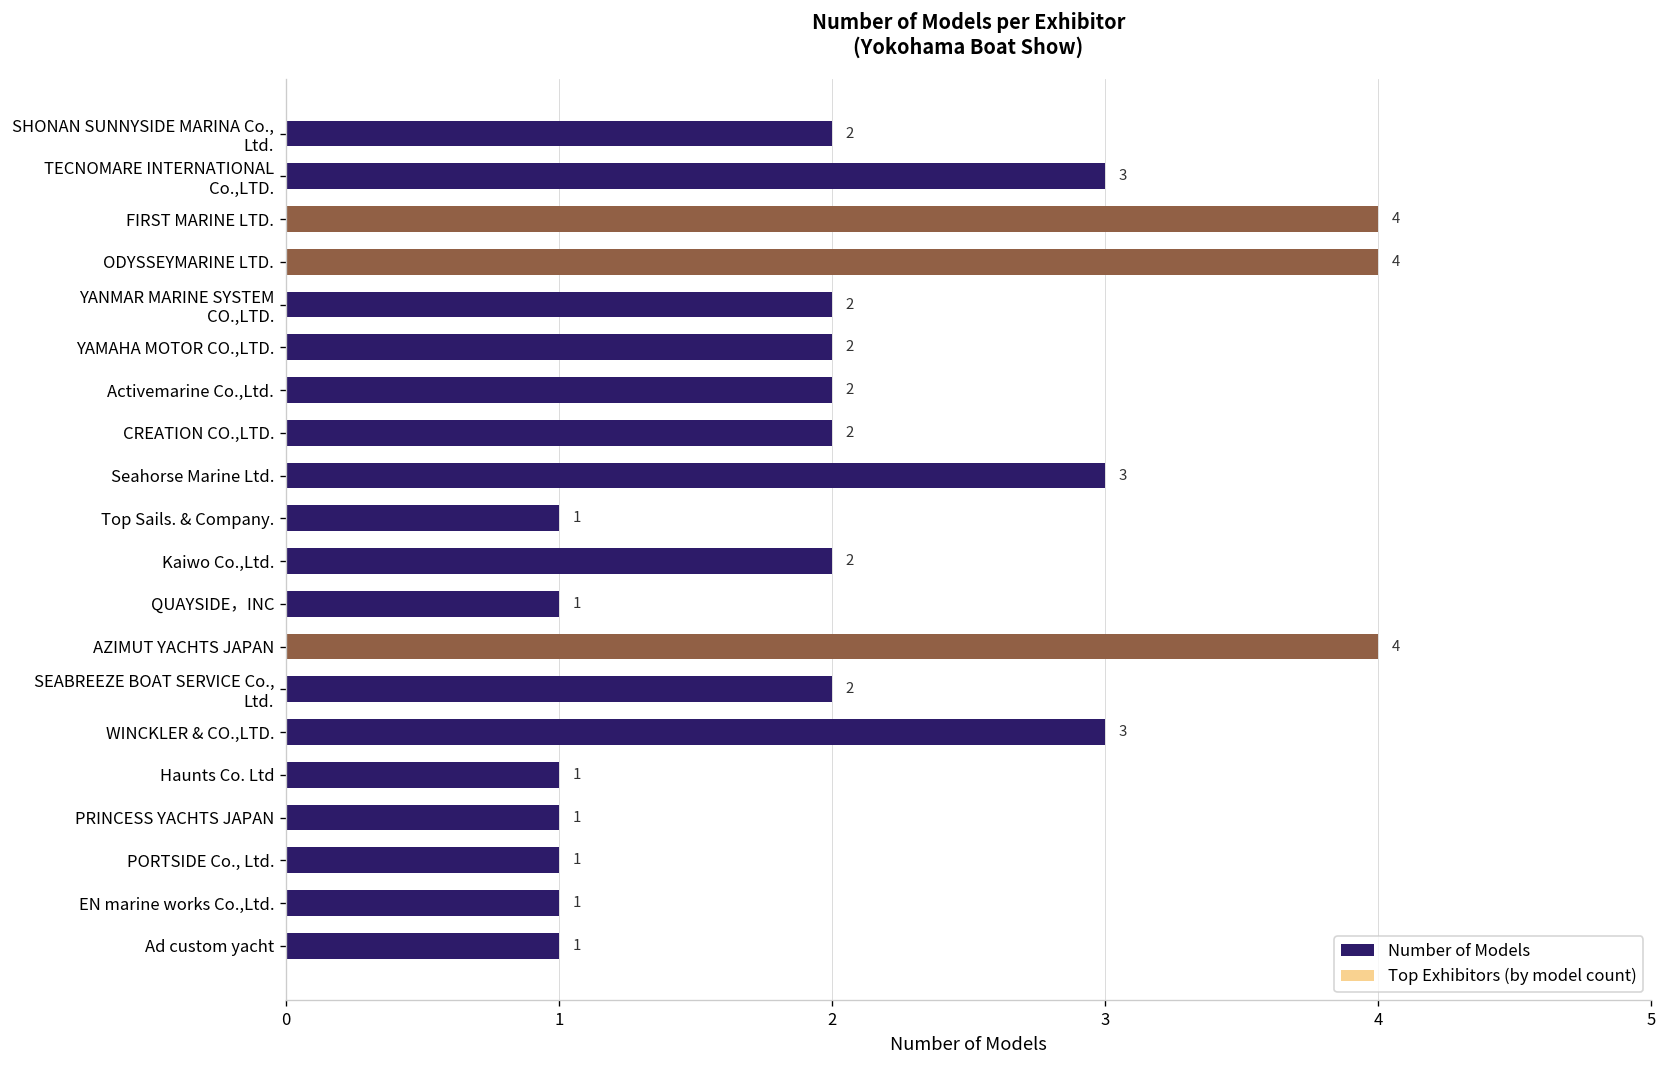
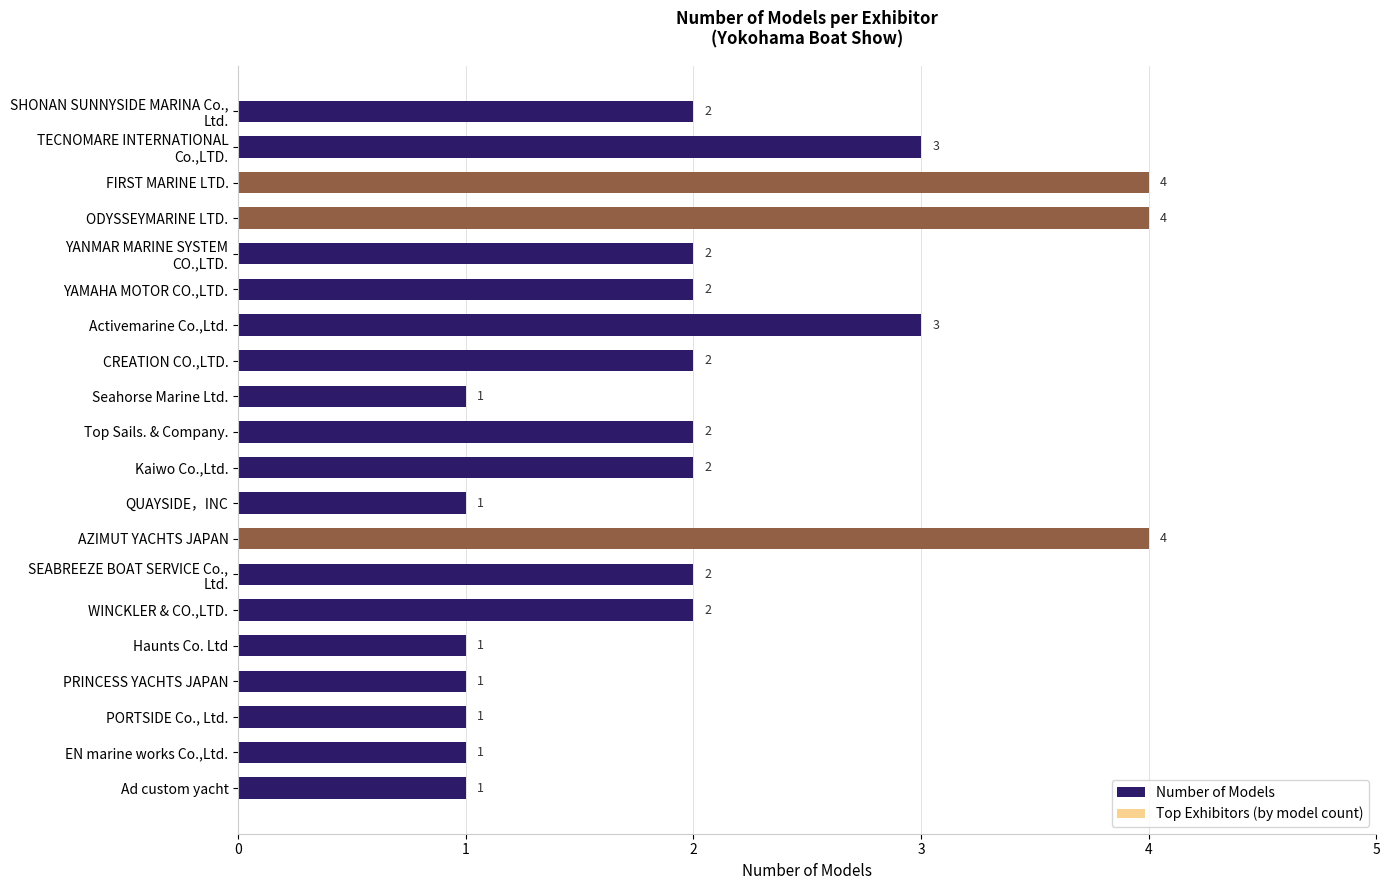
  {
    "Number of Models": {
      "SHONAN SUNNYSIDE MARINA Co., Ltd.": 2,
      "TECNOMARE INTERNATIONAL Co.,LTD.": 3,
      "FIRST MARINE LTD.": 4,
      "ODYSSEYMARINE LTD.": 4,
      "YANMAR MARINE SYSTEM CO.,LTD.": 2,
      "YAMAHA MOTOR CO.,LTD.": 2,
-     "Activemarine Co.,Ltd.": 2,
+     "Activemarine Co.,Ltd.": 3,
      "CREATION CO.,LTD.": 2,
-     "Seahorse Marine Ltd.": 3,
-     "Top Sails. & Company.": 1,
+     "Seahorse Marine Ltd.": 1,
+     "Top Sails. & Company.": 2,
      "Kaiwo Co.,Ltd.": 2,
      "QUAYSIDE，INC": 1,
      "AZIMUT YACHTS JAPAN": 4,
      "SEABREEZE BOAT SERVICE Co., Ltd.": 2,
-     "WINCKLER & CO.,LTD.": 3,
+     "WINCKLER & CO.,LTD.": 2,
      "Haunts Co. Ltd": 1,
      "PRINCESS YACHTS JAPAN": 1,
      "PORTSIDE Co., Ltd.": 1,
      "EN marine works Co.,Ltd.": 1,
      "Ad custom yacht": 1
    },
    "Top Exhibitors (by model count)": {
      "FIRST MARINE LTD.": 4,
      "ODYSSEYMARINE LTD.": 4,
      "AZIMUT YACHTS JAPAN": 4
    }
  }
